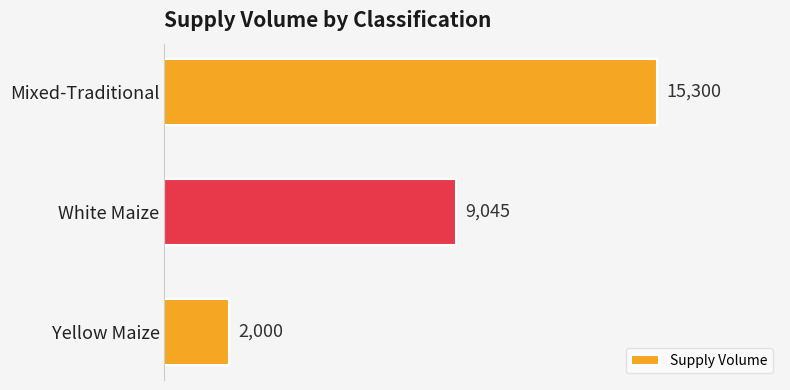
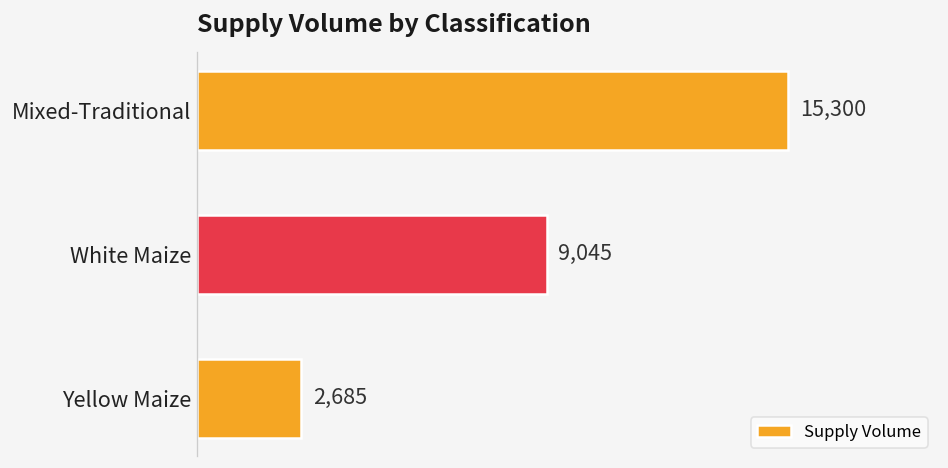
  {
    "Mixed-Traditional": "15,300",
    "White Maize": "9,045",
-   "Yellow Maize": "2,000"
+   "Yellow Maize": "2,685"
  }
